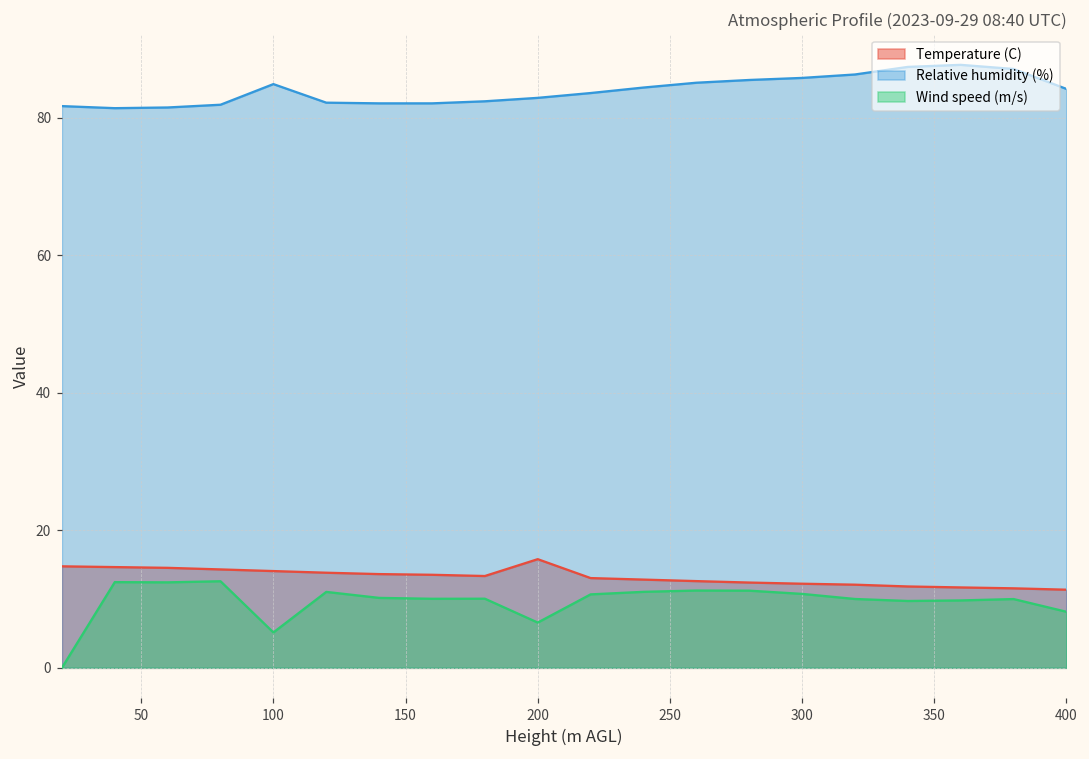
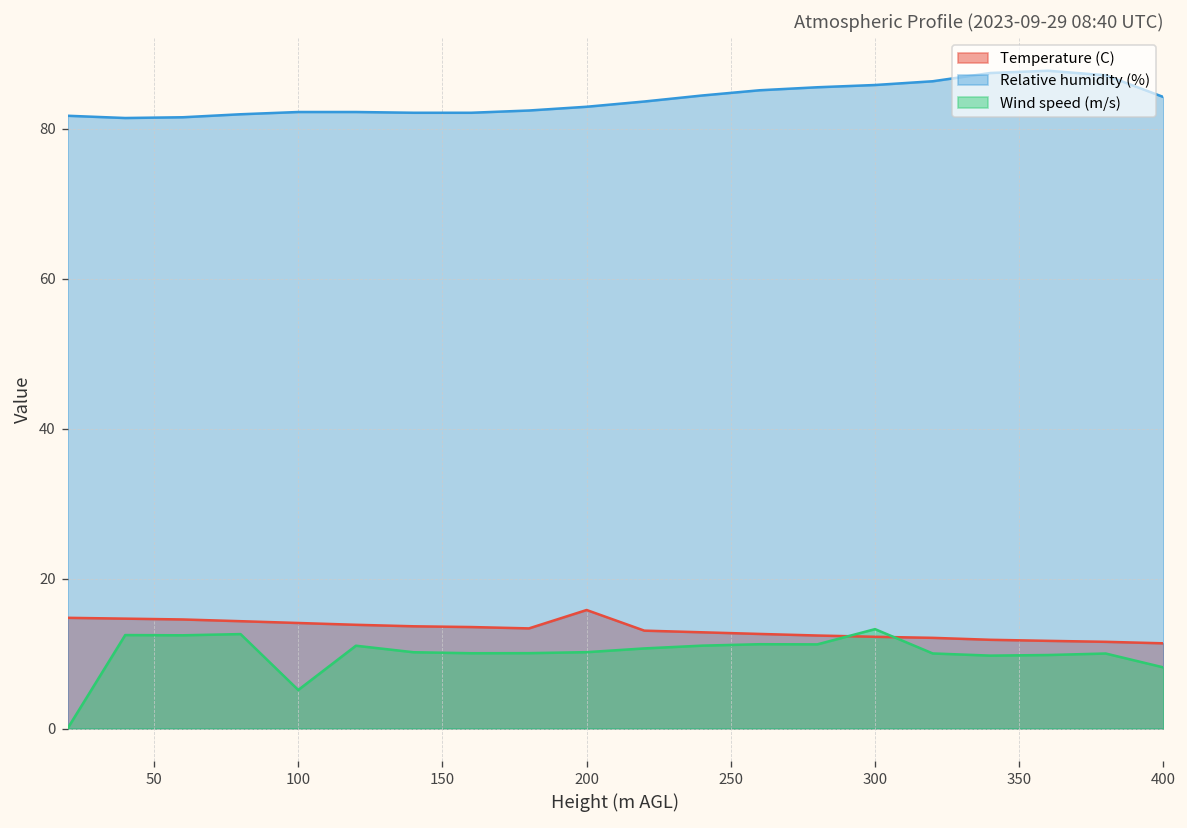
  {
    "Temperature (C)": {
      "100": 14,
      "200": 16,
      "300": 12,
      "400": 11
    },
    "Relative humidity (%)": {
-     "100": 85,
+     "100": 82,
      "200": 83,
      "300": 86,
      "400": 84
    },
    "Wind speed (m/s)": {
      "100": 5,
-     "200": 7,
-     "300": 11,
+     "200": 10,
+     "300": 13,
      "400": 8
    }
  }
